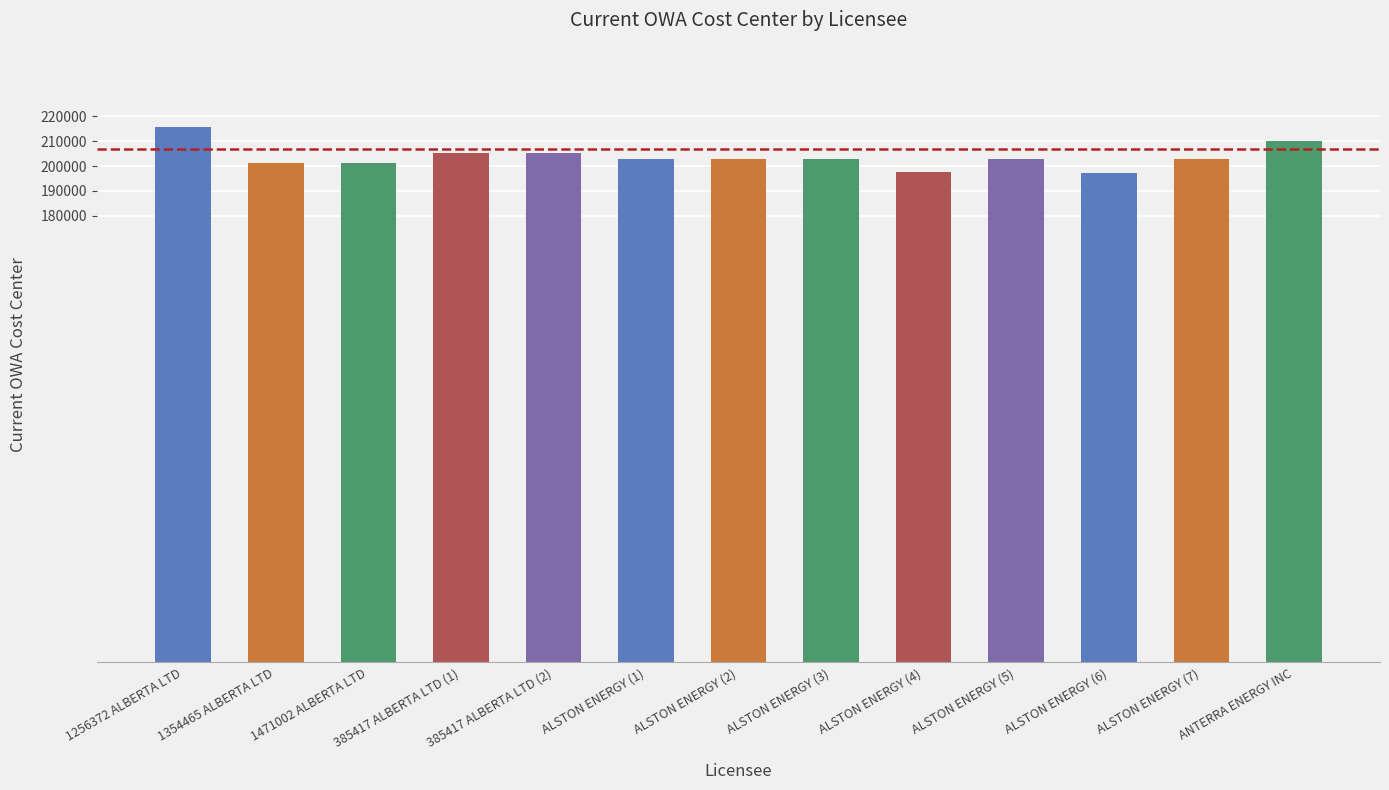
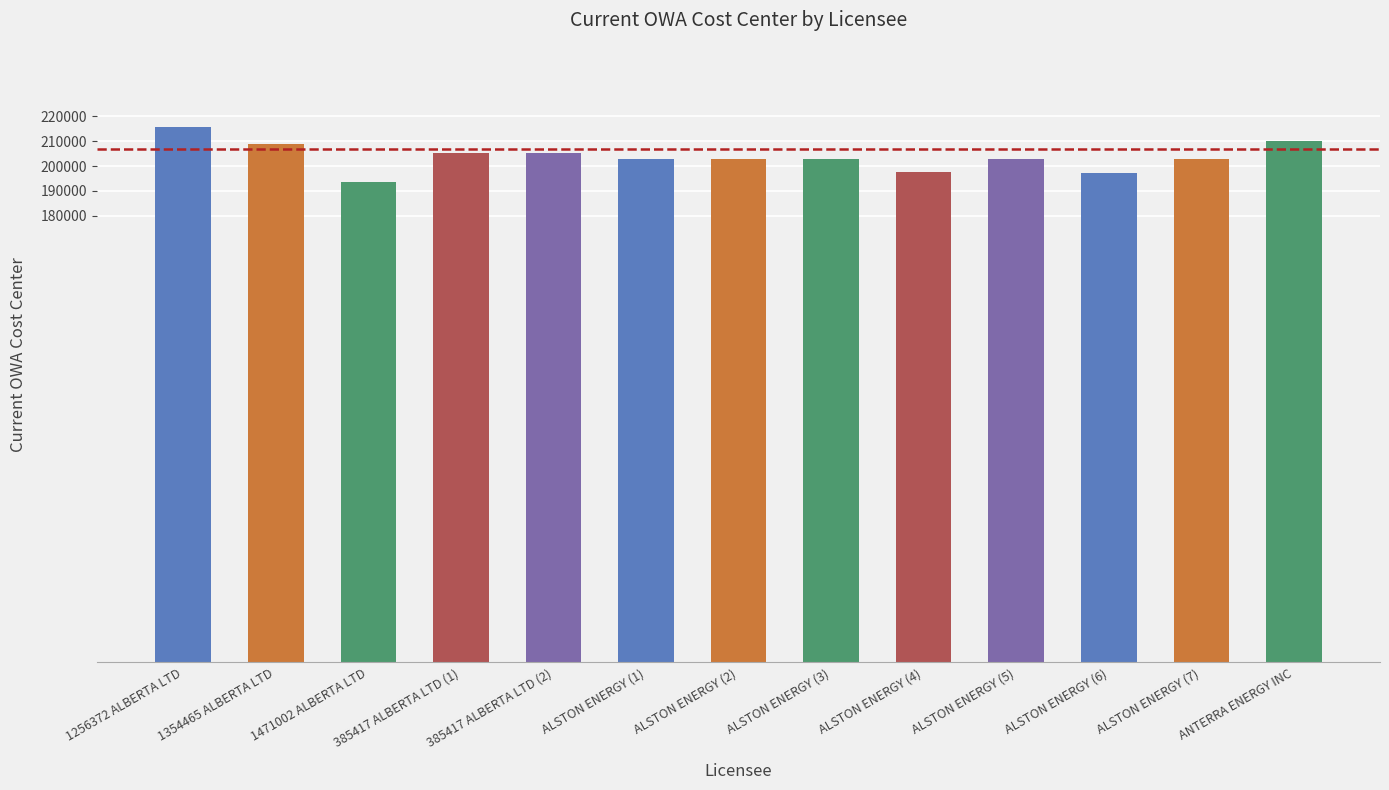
  {
    "1256372 ALBERTA LTD": 216000,
-   "1354465 ALBERTA LTD": 201000,
-   "1471002 ALBERTA LTD": 201000,
+   "1354465 ALBERTA LTD": 209000,
+   "1471002 ALBERTA LTD": 193000,
    "385417 ALBERTA LTD (1)": 205000,
    "385417 ALBERTA LTD (2)": 205000,
    "ALSTON ENERGY (1)": 203000,
    "ALSTON ENERGY (2)": 203000,
    "ALSTON ENERGY (3)": 203000,
    "ALSTON ENERGY (4)": 197000,
    "ALSTON ENERGY (5)": 203000,
    "ALSTON ENERGY (6)": 197000,
    "ALSTON ENERGY (7)": 203000,
    "ANTERRA ENERGY INC": 210000
  }
